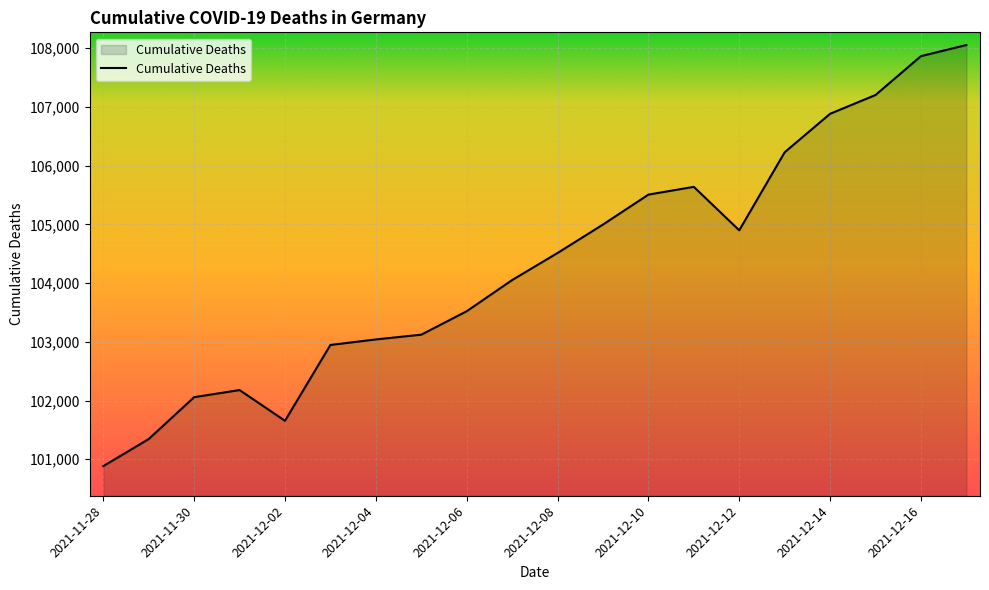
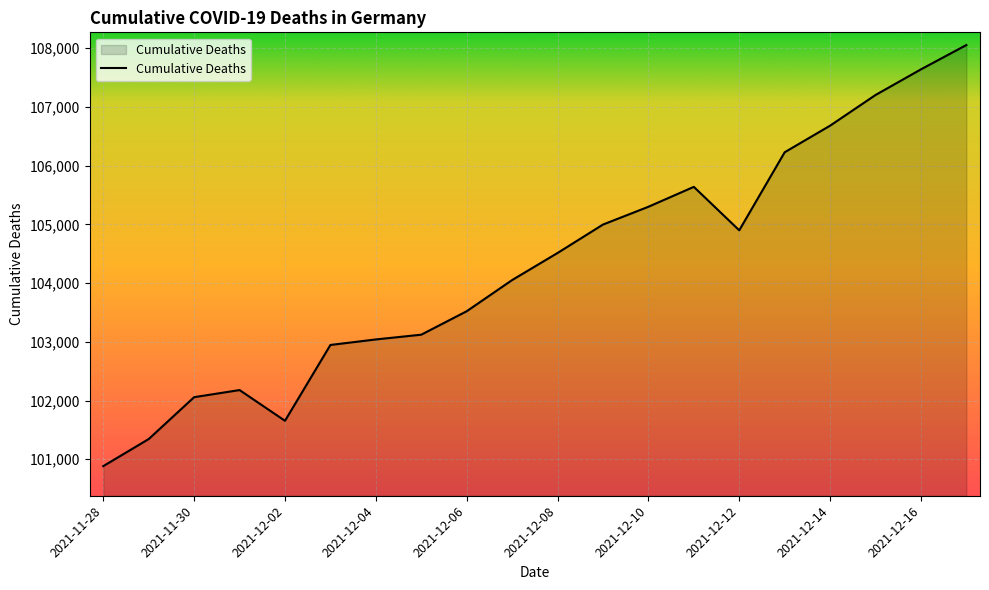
  {
    "2021-11-28": "100,900",
    "2021-11-30": "102,100",
    "2021-12-02": "101,700",
    "2021-12-04": "103,000",
    "2021-12-06": "103,500",
    "2021-12-08": "104,500",
-   "2021-12-10": "105,500",
+   "2021-12-10": "105,300",
    "2021-12-12": "104,900",
-   "2021-12-14": "106,900",
-   "2021-12-16": "107,900"
+   "2021-12-14": "106,700",
+   "2021-12-16": "107,600"
  }
